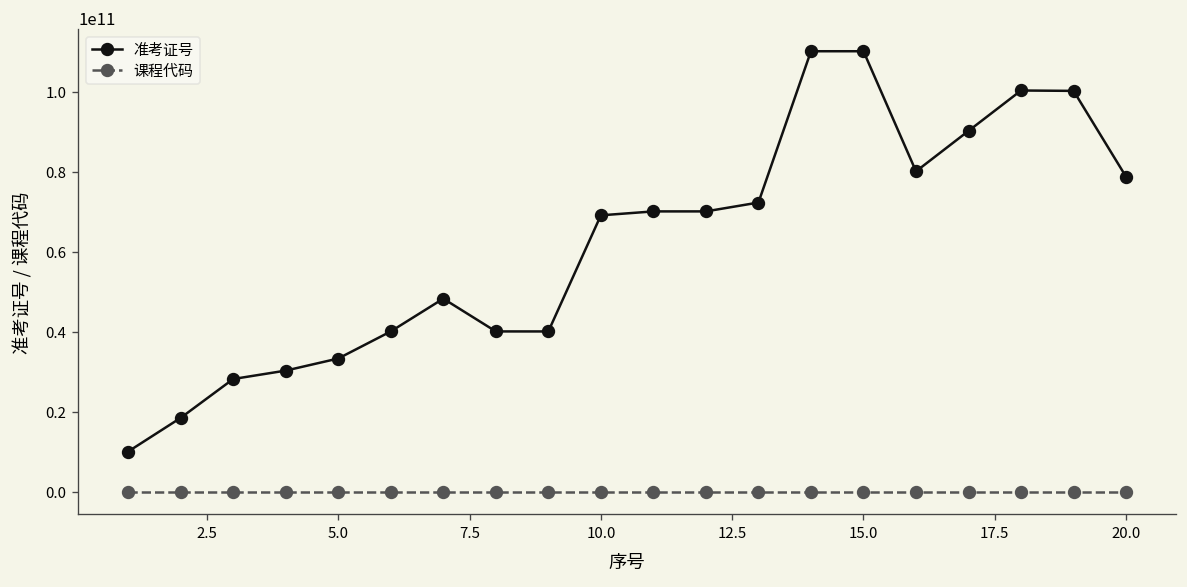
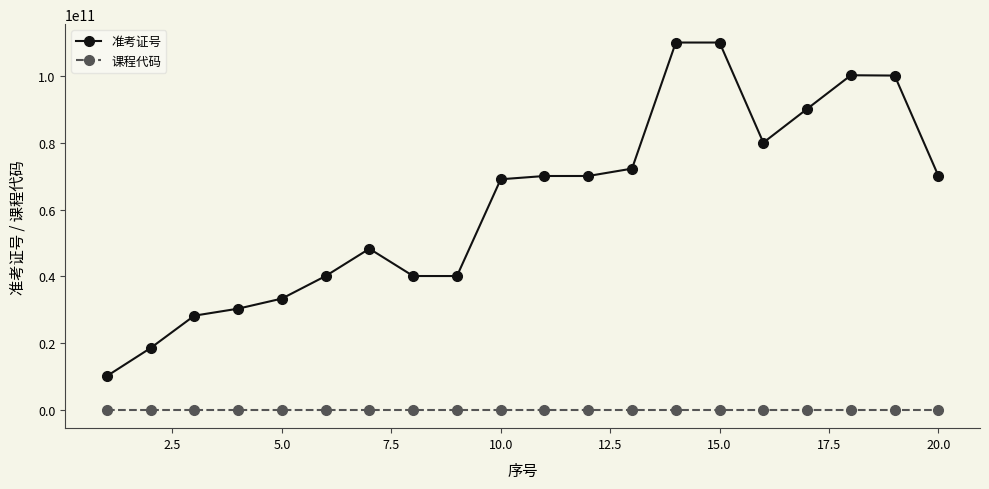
  {
    "准考证号": {
      "5.0": 33000000000,
      "10.0": 69000000000,
      "15.0": 110000000000,
-     "20.0": 79000000000
+     "20.0": 70000000000
    },
    "课程代码": {
      "5.0": 0,
      "10.0": 0,
      "15.0": 0,
      "20.0": 0
    }
  }
